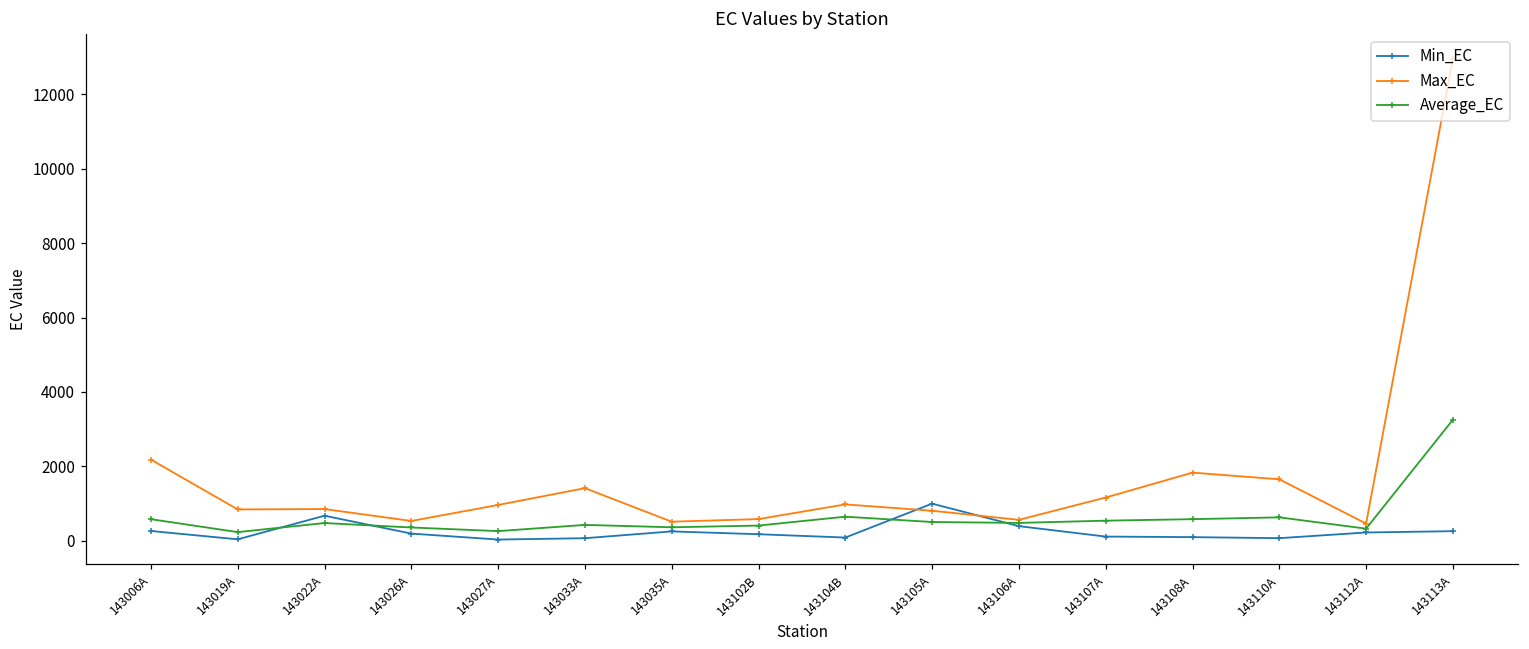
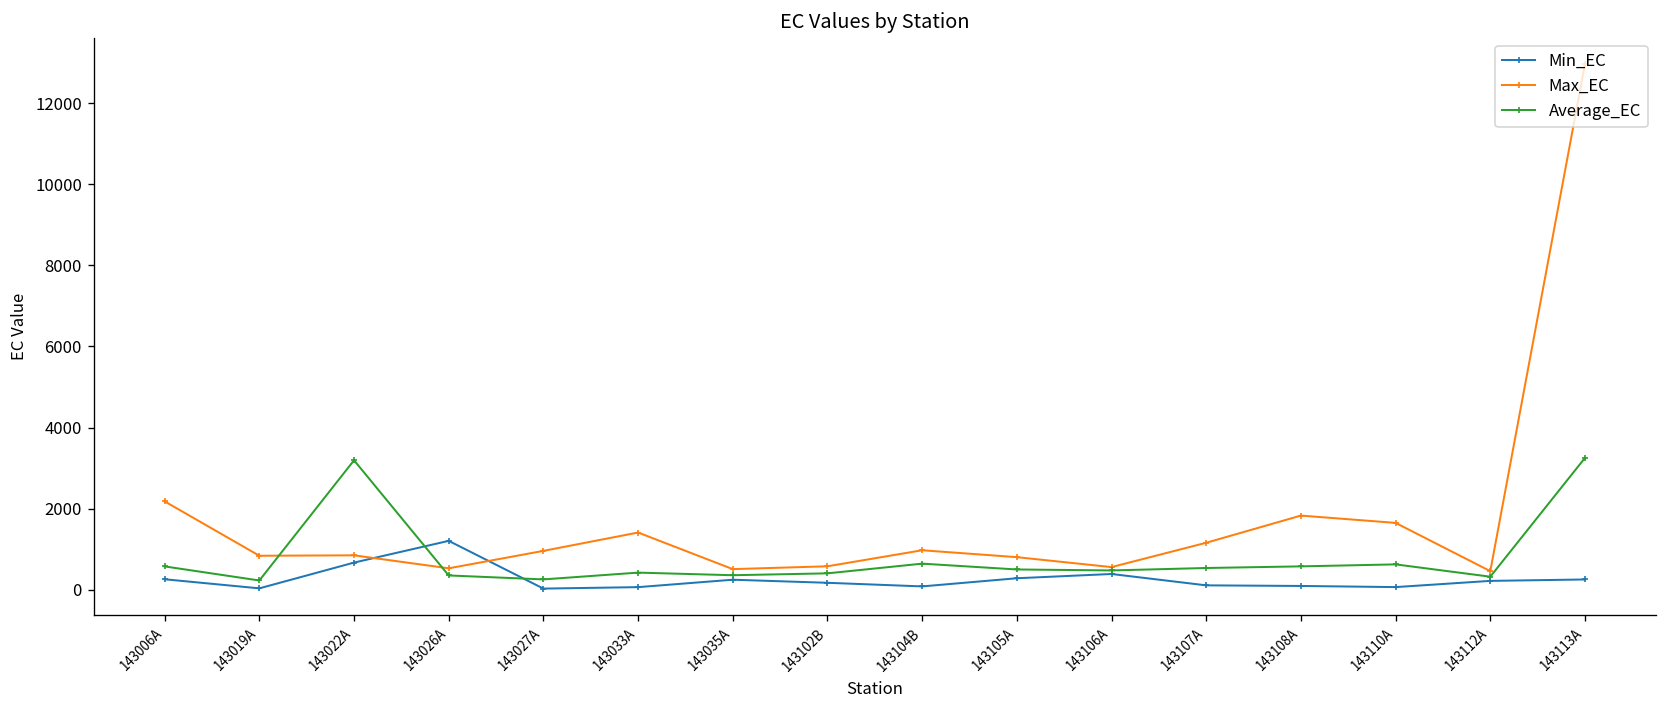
  {
    "Min_EC": {
      "143006A": 300,
      "143019A": 0,
      "143022A": 700,
-     "143026A": 200,
+     "143026A": 1200,
      "143027A": 0,
      "143033A": 100,
      "143035A": 200,
      "143102B": 200,
      "143104B": 100,
-     "143105A": 1000,
+     "143105A": 300,
      "143106A": 400,
      "143107A": 100,
      "143108A": 100,
      "143110A": 100,
      "143112A": 200,
      "143113A": 300
    },
    "Max_EC": {
      "143006A": 2200,
      "143019A": 800,
      "143022A": 900,
      "143026A": 500,
      "143027A": 1000,
      "143033A": 1400,
      "143035A": 500,
      "143102B": 600,
      "143104B": 1000,
      "143105A": 800,
      "143106A": 600,
      "143107A": 1200,
      "143108A": 1800,
      "143110A": 1700,
      "143112A": 500
    },
    "Average_EC": {
      "143006A": 600,
      "143019A": 200,
-     "143022A": 500,
+     "143022A": 3200,
      "143026A": 400,
      "143027A": 300,
      "143033A": 400,
      "143035A": 400,
      "143102B": 400,
      "143104B": 600,
      "143105A": 500,
      "143106A": 500,
      "143107A": 500,
      "143108A": 600,
      "143110A": 600,
      "143112A": 300,
      "143113A": 3300
    }
  }
